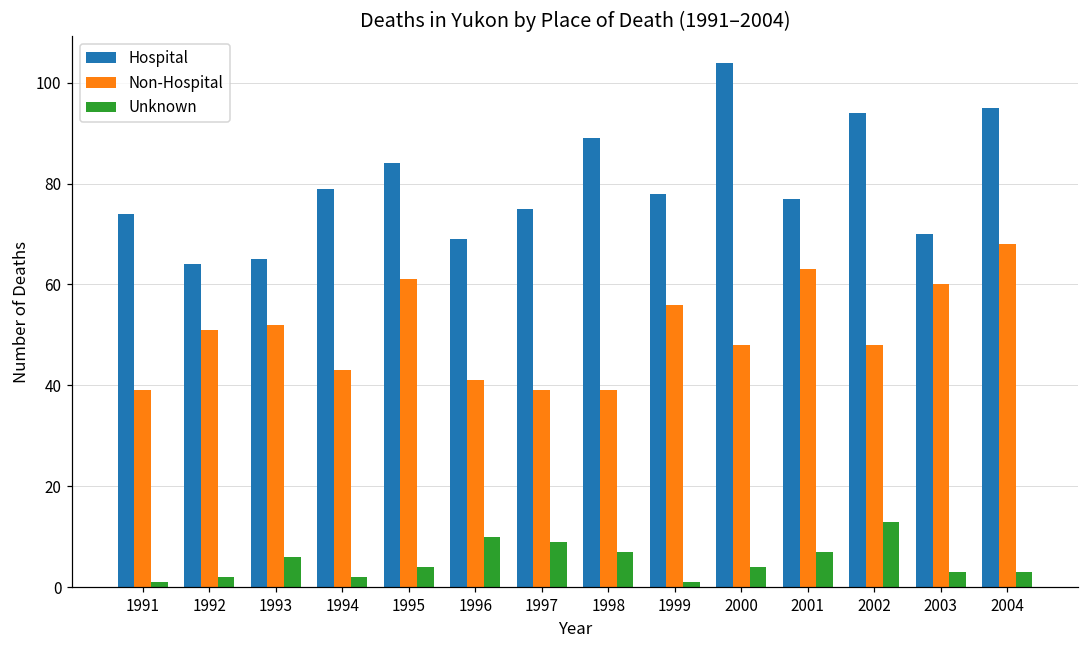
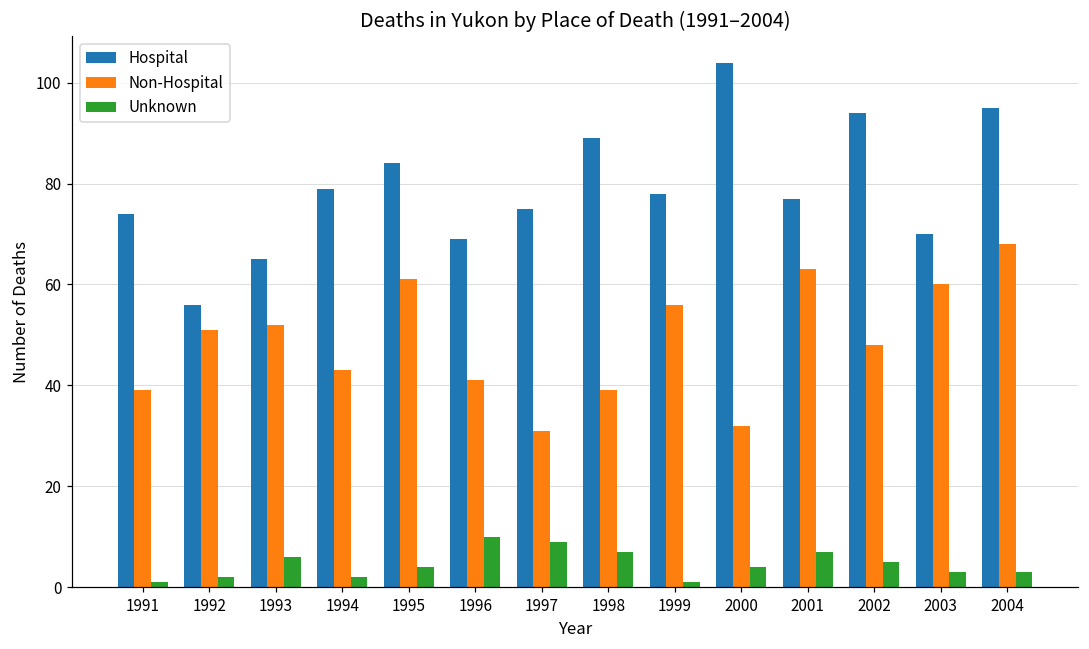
  {
    "Hospital": {
      "1991": 74,
-     "1992": 64,
+     "1992": 56,
      "1993": 65,
      "1994": 79,
      "1995": 84,
      "1996": 69,
      "1997": 75,
      "1998": 89,
      "1999": 78,
      "2000": 104,
      "2001": 77,
      "2002": 94,
      "2003": 70,
      "2004": 95
    },
    "Non-Hospital": {
      "1991": 39,
      "1992": 51,
      "1993": 52,
      "1994": 43,
      "1995": 61,
      "1996": 41,
-     "1997": 39,
+     "1997": 31,
      "1998": 39,
      "1999": 56,
-     "2000": 48,
+     "2000": 32,
      "2001": 63,
      "2002": 48,
      "2003": 60,
      "2004": 68
    },
    "Unknown": {
      "1991": 1,
      "1992": 2,
      "1993": 6,
      "1994": 2,
      "1995": 4,
      "1996": 10,
      "1997": 9,
      "1998": 7,
      "1999": 1,
      "2000": 4,
      "2001": 7,
-     "2002": 13,
+     "2002": 5,
      "2003": 3,
      "2004": 3
    }
  }
